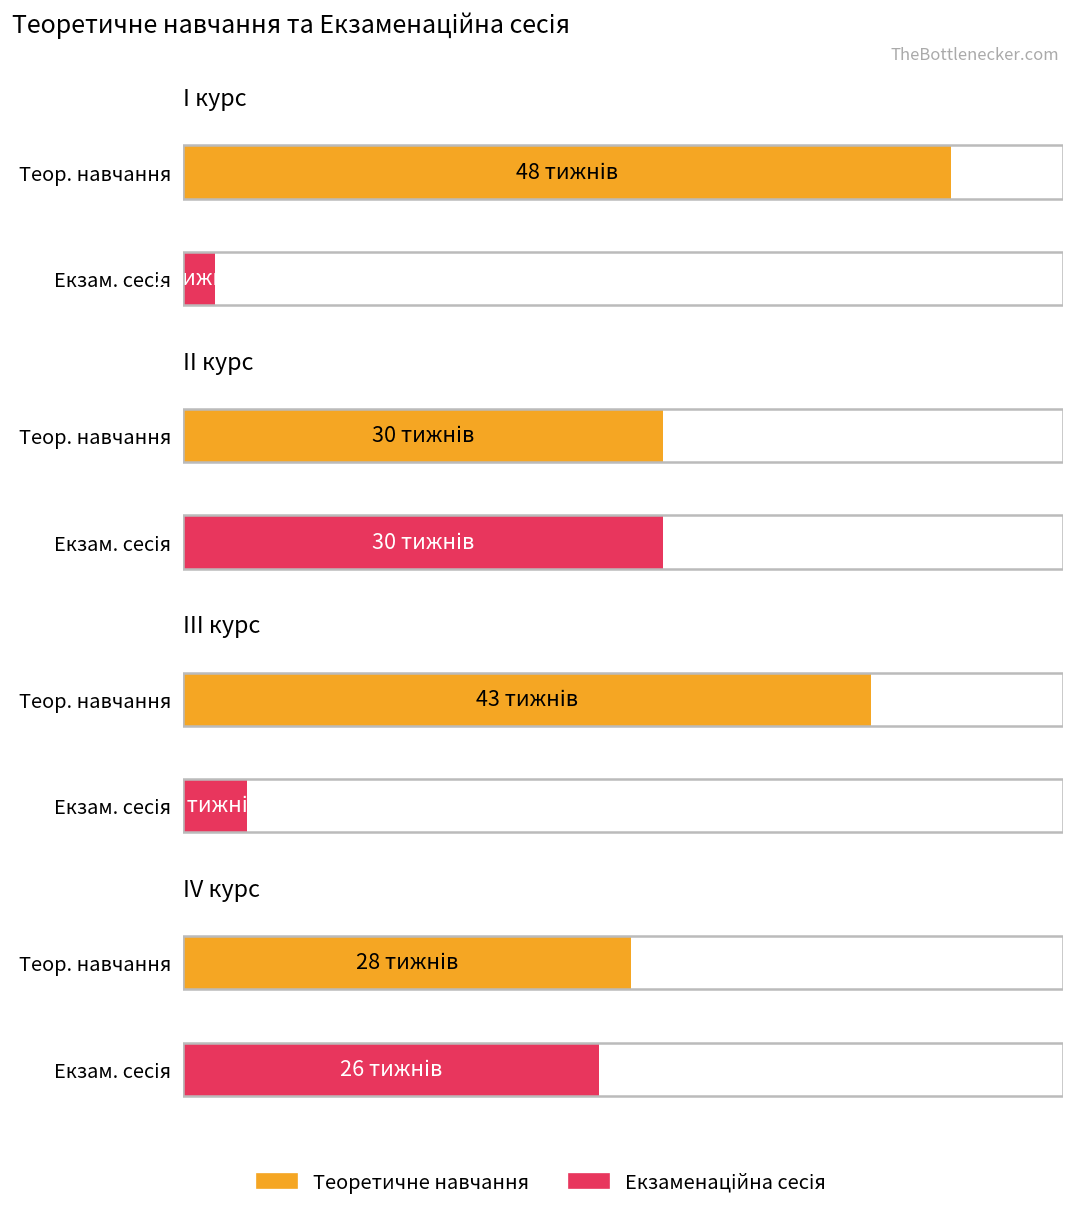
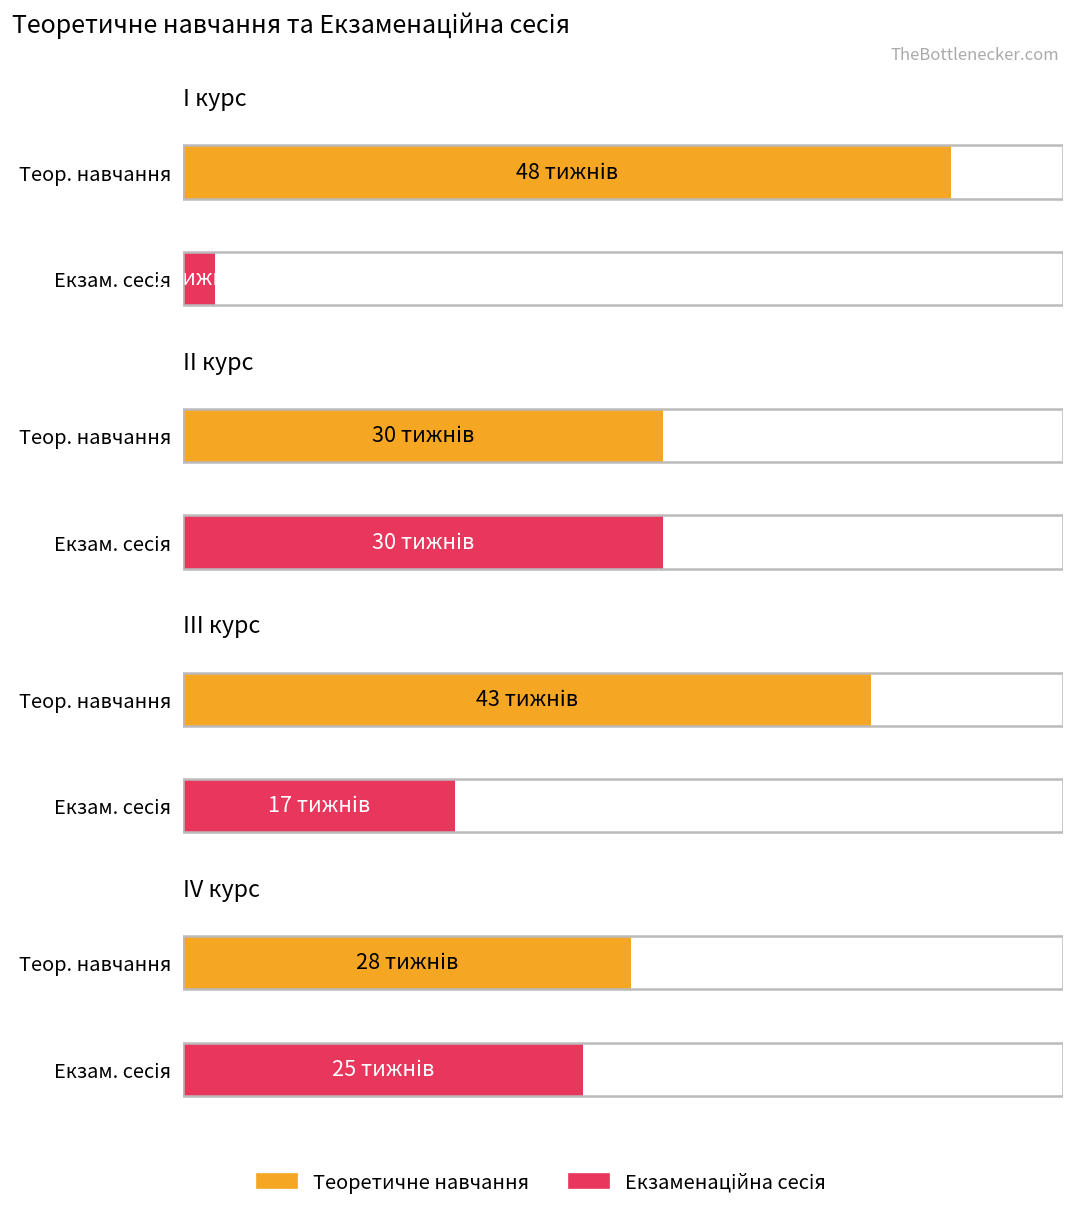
  {
    "I курс": {
      "Теор. навчання": 48
    },
    "II курс": {
      "Теор. навчання": 30,
      "Екзам. сесія": 30
    },
    "III курс": {
      "Теор. навчання": 43,
-     "Екзам. сесія": 4
+     "Екзам. сесія": 17
    },
    "IV курс": {
      "Теор. навчання": 28,
-     "Екзам. сесія": 26
+     "Екзам. сесія": 25
    }
  }
